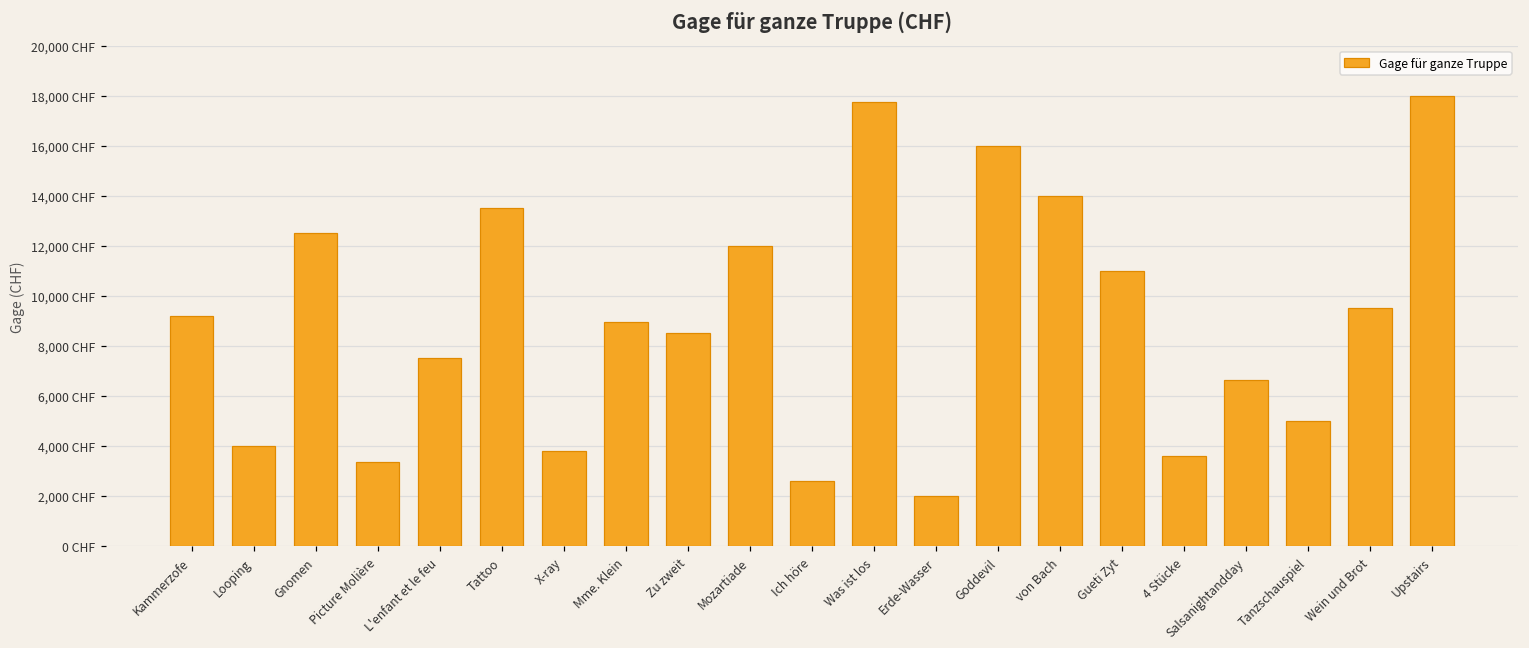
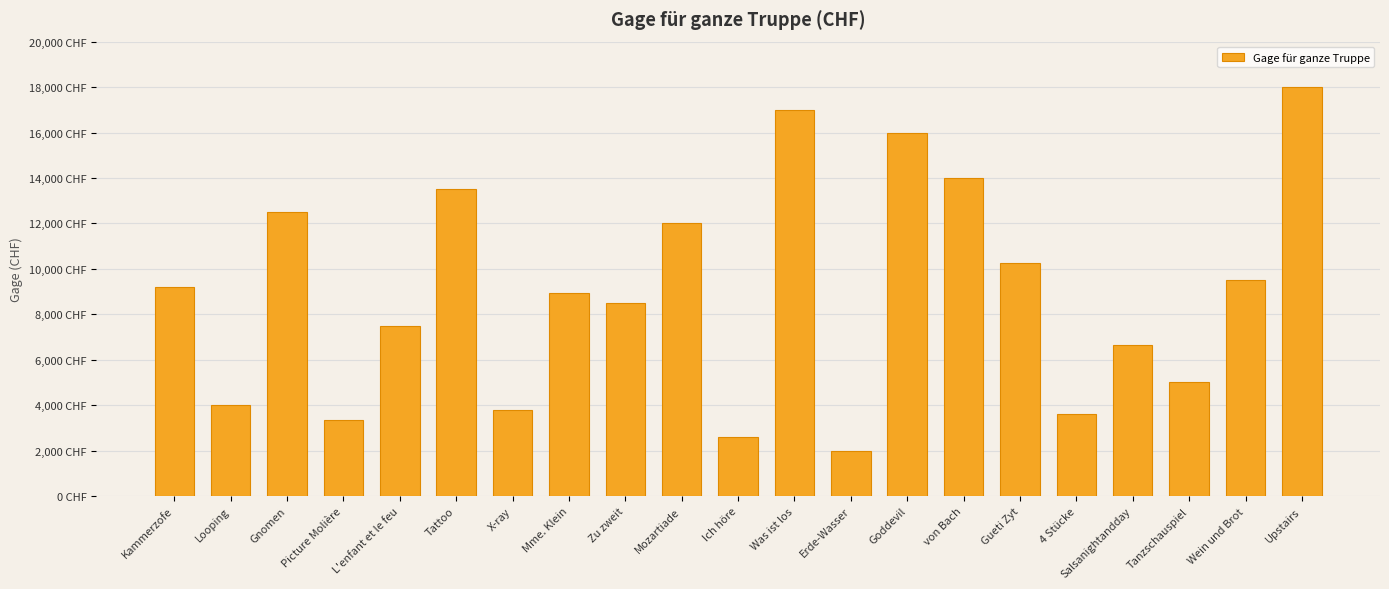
  {
    "Kammerzofe": "9,200 CHF",
    "Looping": "4,000 CHF",
    "Gnomen": "12,500 CHF",
    "Picture Molière": "3,300 CHF",
    "L'enfant et le feu": "7,500 CHF",
    "Tattoo": "13,500 CHF",
    "X-ray": "3,800 CHF",
    "Mme. Klein": "8,900 CHF",
    "Zu zweit": "8,500 CHF",
    "Mozartiade": "12,000 CHF",
    "Ich höre": "2,600 CHF",
-   "Was ist los": "17,800 CHF",
+   "Was ist los": "17,000 CHF",
    "Erde-Wasser": "2,000 CHF",
    "Goddevil": "16,000 CHF",
    "von Bach": "14,000 CHF",
-   "Gueti Zyt": "11,000 CHF",
+   "Gueti Zyt": "10,200 CHF",
    "4 Stücke": "3,600 CHF",
    "Salsanightandday": "6,600 CHF",
    "Tanzschauspiel": "5,000 CHF",
    "Wein und Brot": "9,500 CHF",
    "Upstairs": "18,000 CHF"
  }
